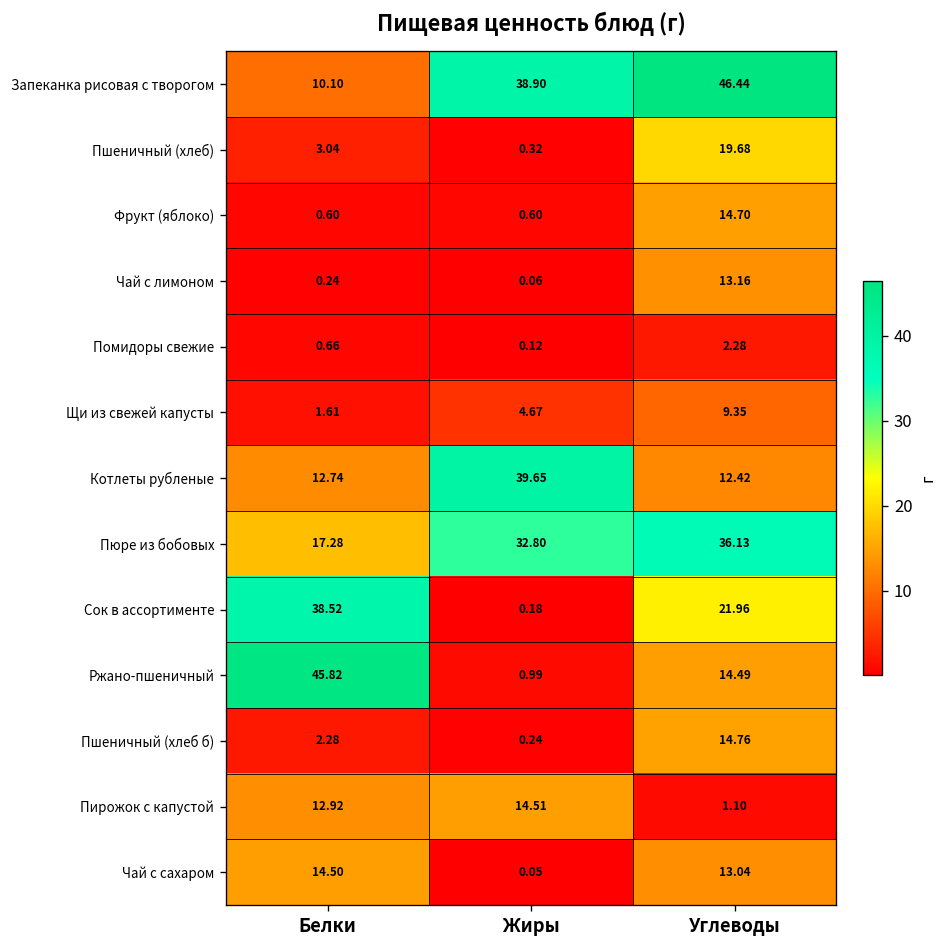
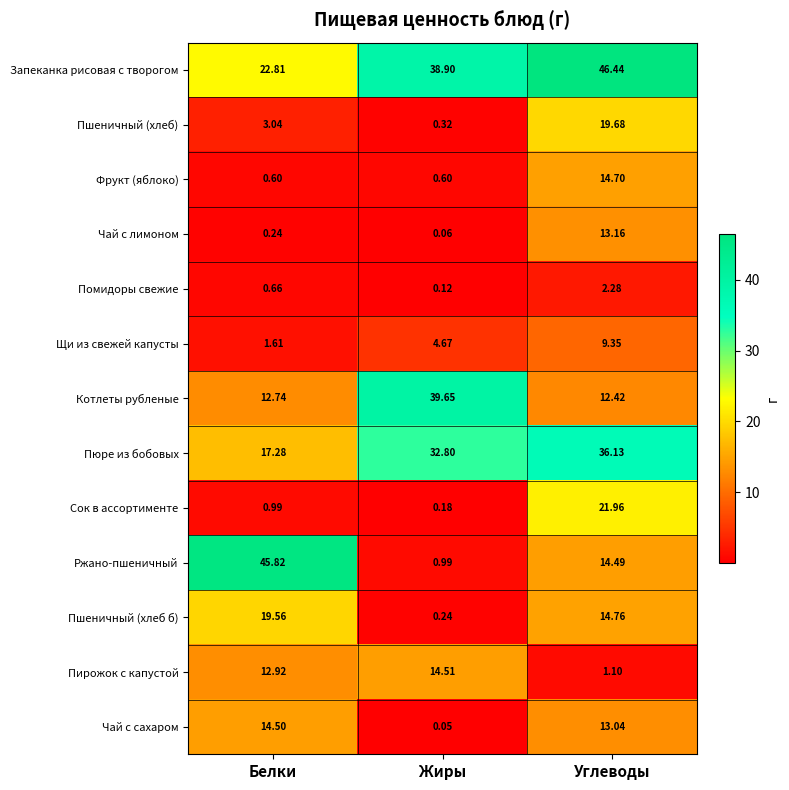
  {
    "Запеканка рисовая с творогом": {
-     "Белки": 10.10,
+     "Белки": 22.81,
      "Жиры": 38.90,
      "Углеводы": 46.44
    },
    "Пшеничный (хлеб)": {
      "Белки": 3.04,
      "Жиры": 0.32,
      "Углеводы": 19.68
    },
    "Фрукт (яблоко)": {
      "Белки": 0.60,
      "Жиры": 0.60,
      "Углеводы": 14.70
    },
    "Чай с лимоном": {
      "Белки": 0.24,
      "Жиры": 0.06,
      "Углеводы": 13.16
    },
    "Помидоры свежие": {
      "Белки": 0.66,
      "Жиры": 0.12,
      "Углеводы": 2.28
    },
    "Щи из свежей капусты": {
      "Белки": 1.61,
      "Жиры": 4.67,
      "Углеводы": 9.35
    },
    "Котлеты рубленые": {
      "Белки": 12.74,
      "Жиры": 39.65,
      "Углеводы": 12.42
    },
    "Пюре из бобовых": {
      "Белки": 17.28,
      "Жиры": 32.80,
      "Углеводы": 36.13
    },
    "Сок в ассортименте": {
-     "Белки": 38.52,
+     "Белки": 0.99,
      "Жиры": 0.18,
      "Углеводы": 21.96
    },
    "Ржано-пшеничный": {
      "Белки": 45.82,
      "Жиры": 0.99,
      "Углеводы": 14.49
    },
    "Пшеничный (хлеб б)": {
-     "Белки": 2.28,
+     "Белки": 19.56,
      "Жиры": 0.24,
      "Углеводы": 14.76
    },
    "Пирожок с капустой": {
      "Белки": 12.92,
      "Жиры": 14.51,
      "Углеводы": 1.10
    },
    "Чай с сахаром": {
      "Белки": 14.50,
      "Жиры": 0.05,
      "Углеводы": 13.04
    }
  }
